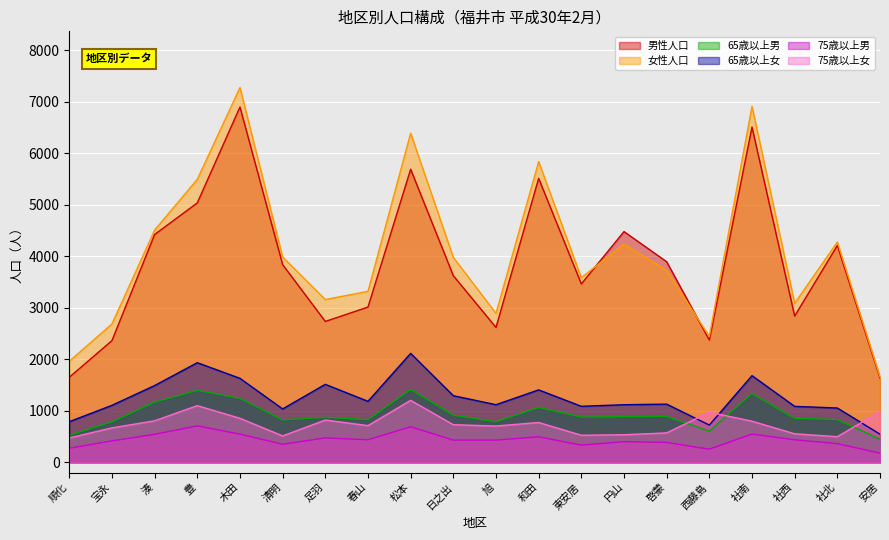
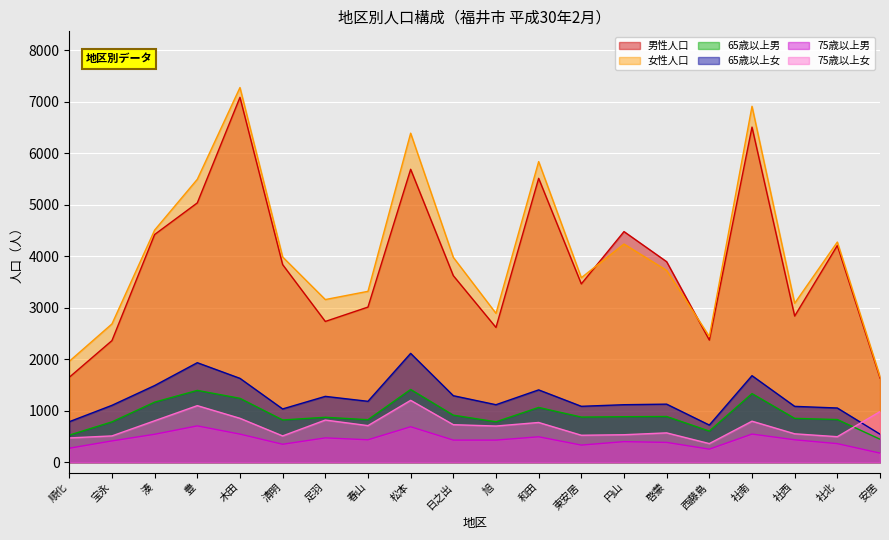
  {
    "男性人口": {
      "順化": 1700,
      "宝永": 2400,
      "湊": 4400,
      "豊": 5000,
-     "木田": 6900,
+     "木田": 7100,
      "清明": 3800,
      "足羽": 2700,
      "春山": 3000,
      "松本": 5700,
      "日之出": 3600,
      "旭": 2600,
      "和田": 5500,
      "東安居": 3500,
      "円山": 4500,
      "啓蒙": 3900,
      "西藤島": 2400,
      "社南": 6500,
      "社西": 2800,
      "社北": 4200
    },
    "女性人口": {
      "順化": 2000,
      "宝永": 2700,
      "湊": 4500,
      "豊": 5500,
      "木田": 7300,
      "清明": 4000,
      "足羽": 3200,
      "春山": 3300,
      "松本": 6400,
      "日之出": 4000,
      "旭": 2900,
      "和田": 5800,
      "東安居": 3600,
      "円山": 4200,
      "啓蒙": 3700,
      "西藤島": 2400,
      "社南": 6900,
      "社西": 3100,
      "社北": 4300
    },
    "65歳以上男": {
      "順化": 500,
      "宝永": 800,
      "湊": 1200,
      "豊": 1400,
      "木田": 1200,
      "清明": 800,
      "足羽": 900,
      "春山": 800,
      "松本": 1400,
      "日之出": 900,
      "旭": 800,
      "和田": 1100,
      "東安居": 900,
      "円山": 900,
      "啓蒙": 900,
      "西藤島": 600,
      "社南": 1300,
      "社西": 900,
      "社北": 800,
      "安居": 400
    },
    "65歳以上女": {
      "順化": 800,
      "宝永": 1100,
      "湊": 1500,
      "豊": 1900,
      "木田": 1600,
      "清明": 1000,
-     "足羽": 1500,
+     "足羽": 1300,
      "春山": 1200,
      "松本": 2100,
      "日之出": 1300,
      "旭": 1100,
      "和田": 1400,
      "東安居": 1100,
      "円山": 1100,
      "啓蒙": 1100,
      "西藤島": 700,
      "社南": 1700,
      "社西": 1100,
      "社北": 1100,
      "安居": 500
    },
    "75歳以上男": {
      "順化": 300,
      "宝永": 400,
      "湊": 500,
      "豊": 700,
      "木田": 500,
      "清明": 300,
      "足羽": 500,
      "春山": 400,
      "松本": 700,
      "日之出": 400,
      "旭": 400,
      "和田": 500,
      "東安居": 300,
      "円山": 400,
      "啓蒙": 400,
      "西藤島": 300,
      "社南": 500,
      "社西": 400,
      "社北": 400,
      "安居": 200
    },
    "75歳以上女": {
      "順化": 500,
-     "宝永": 700,
+     "宝永": 500,
      "湊": 800,
      "豊": 1100,
      "木田": 900,
      "清明": 500,
      "足羽": 800,
      "春山": 700,
      "松本": 1200,
      "日之出": 700,
      "旭": 700,
      "和田": 800,
      "東安居": 500,
      "円山": 500,
      "啓蒙": 600,
-     "西藤島": 1000,
+     "西藤島": 400,
      "社南": 800,
      "社西": 600,
      "社北": 500,
      "安居": 1000
    }
  }
